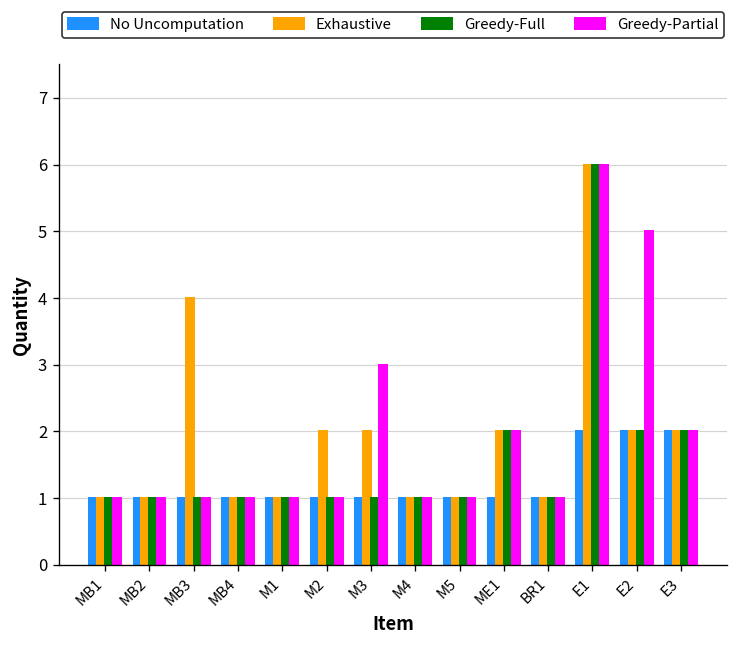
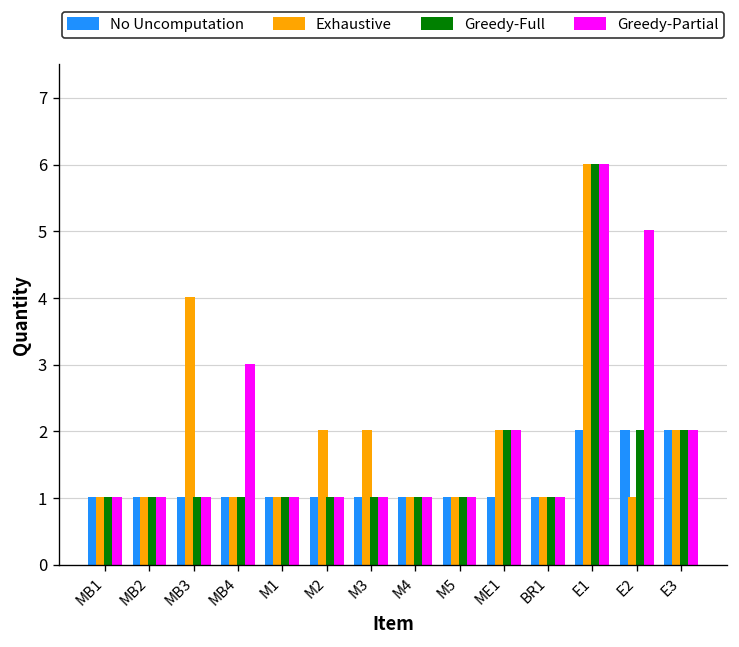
  {
    "No Uncomputation": {
      "MB1": 1,
      "MB2": 1,
      "MB3": 1,
      "MB4": 1,
      "M1": 1,
      "M2": 1,
      "M3": 1,
      "M4": 1,
      "M5": 1,
      "ME1": 1,
      "BR1": 1,
      "E1": 2,
      "E2": 2,
      "E3": 2
    },
    "Exhaustive": {
      "MB1": 1,
      "MB2": 1,
      "MB3": 4,
      "MB4": 1,
      "M1": 1,
      "M2": 2,
      "M3": 2,
      "M4": 1,
      "M5": 1,
      "ME1": 2,
      "BR1": 1,
      "E1": 6,
-     "E2": 2,
+     "E2": 1,
      "E3": 2
    },
    "Greedy-Full": {
      "MB1": 1,
      "MB2": 1,
      "MB3": 1,
      "MB4": 1,
      "M1": 1,
      "M2": 1,
      "M3": 1,
      "M4": 1,
      "M5": 1,
      "ME1": 2,
      "BR1": 1,
      "E1": 6,
      "E2": 2,
      "E3": 2
    },
    "Greedy-Partial": {
      "MB1": 1,
      "MB2": 1,
      "MB3": 1,
-     "MB4": 1,
+     "MB4": 3,
      "M1": 1,
      "M2": 1,
-     "M3": 3,
+     "M3": 1,
      "M4": 1,
      "M5": 1,
      "ME1": 2,
      "BR1": 1,
      "E1": 6,
      "E2": 5,
      "E3": 2
    }
  }
